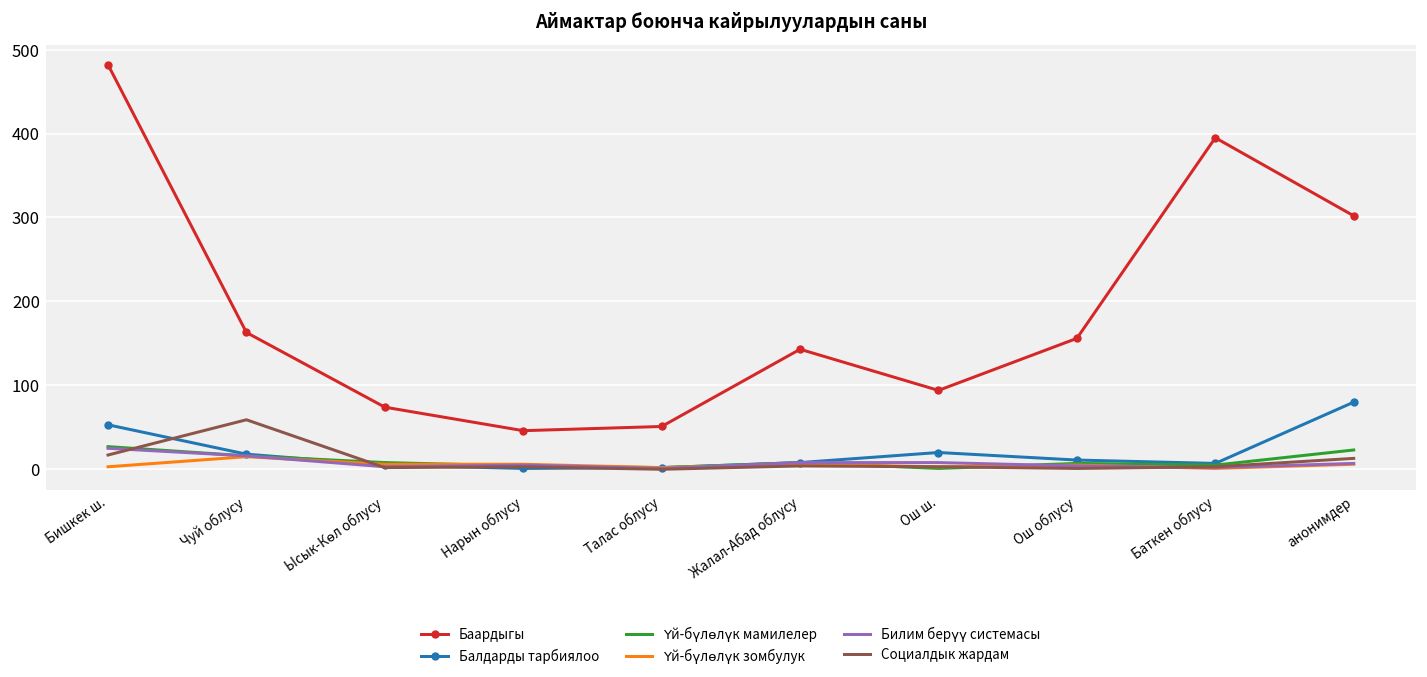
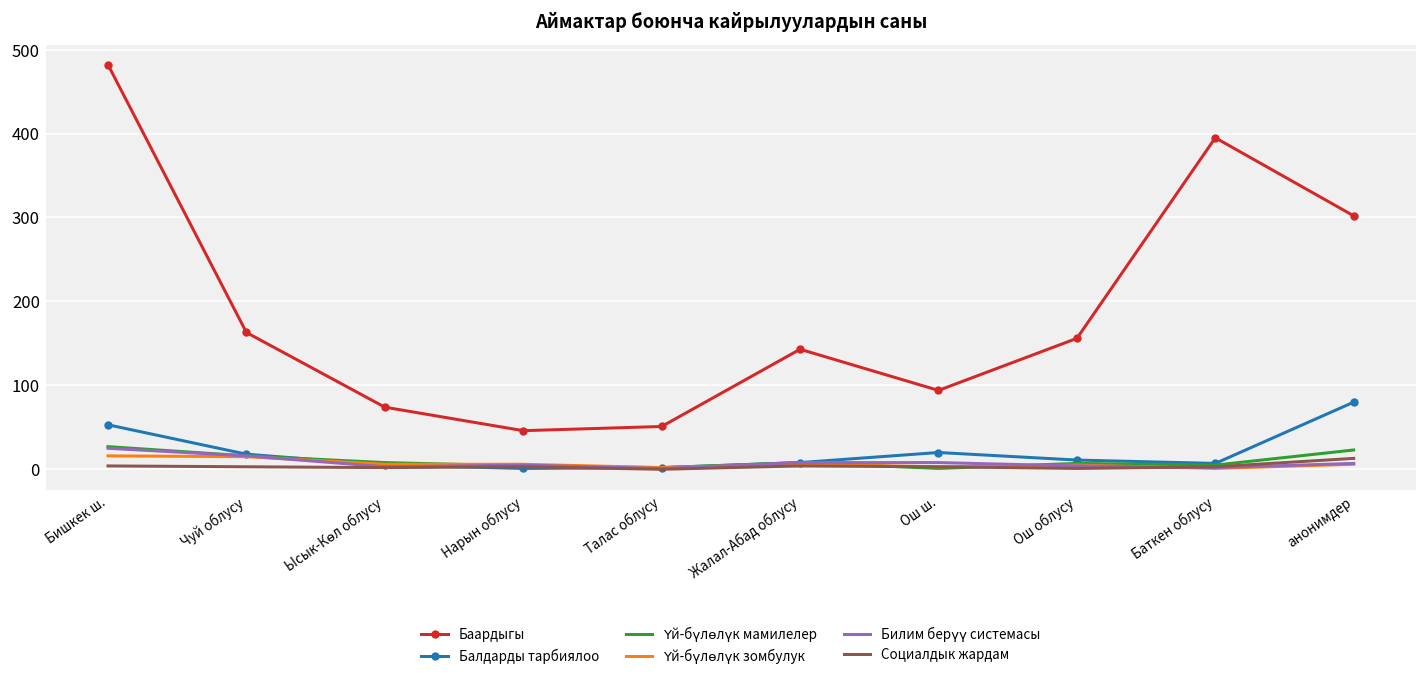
  {
    "Баардыгы": {
      "Бишкек ш.": 480,
      "Чуй облусу": 160,
      "Ысык-Көл облусу": 70,
      "Нарын облусу": 50,
      "Талас облусу": 50,
      "Жалал-Абад облусу": 140,
      "Ош ш.": 90,
      "Ош облусу": 160,
      "Баткен облусу": 400,
      "анонимдер": 300
    },
    "Балдарды тарбиялоо": {
      "Бишкек ш.": 50,
      "Ош ш.": 20,
      "Ош облусу": 10,
      "анонимдер": 80
    },
    "Үй-бүлөлүк мамилелер": {
      "анонимдер": 20
    },
    "Үй-бүлөлүк зомбулук": {
-     "Бишкек ш.": 0
+     "Бишкек ш.": 20
    },
    "Билим берүү системасы": {
      "Ош ш.": 10
    },
    "Социалдык жардам": {
-     "Бишкек ш.": 20,
-     "Чуй облусу": 60,
+     "Бишкек ш.": 0,
+     "Чуй облусу": 0,
      "анонимдер": 10
    }
  }
